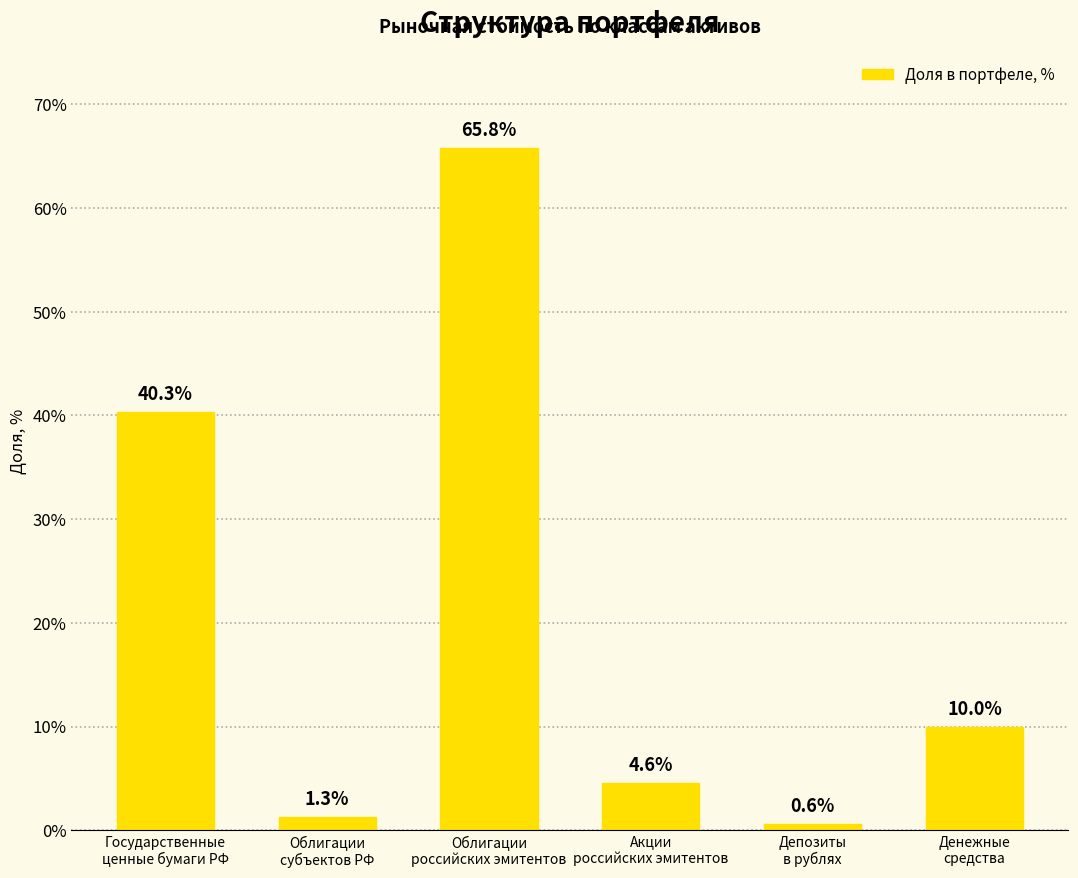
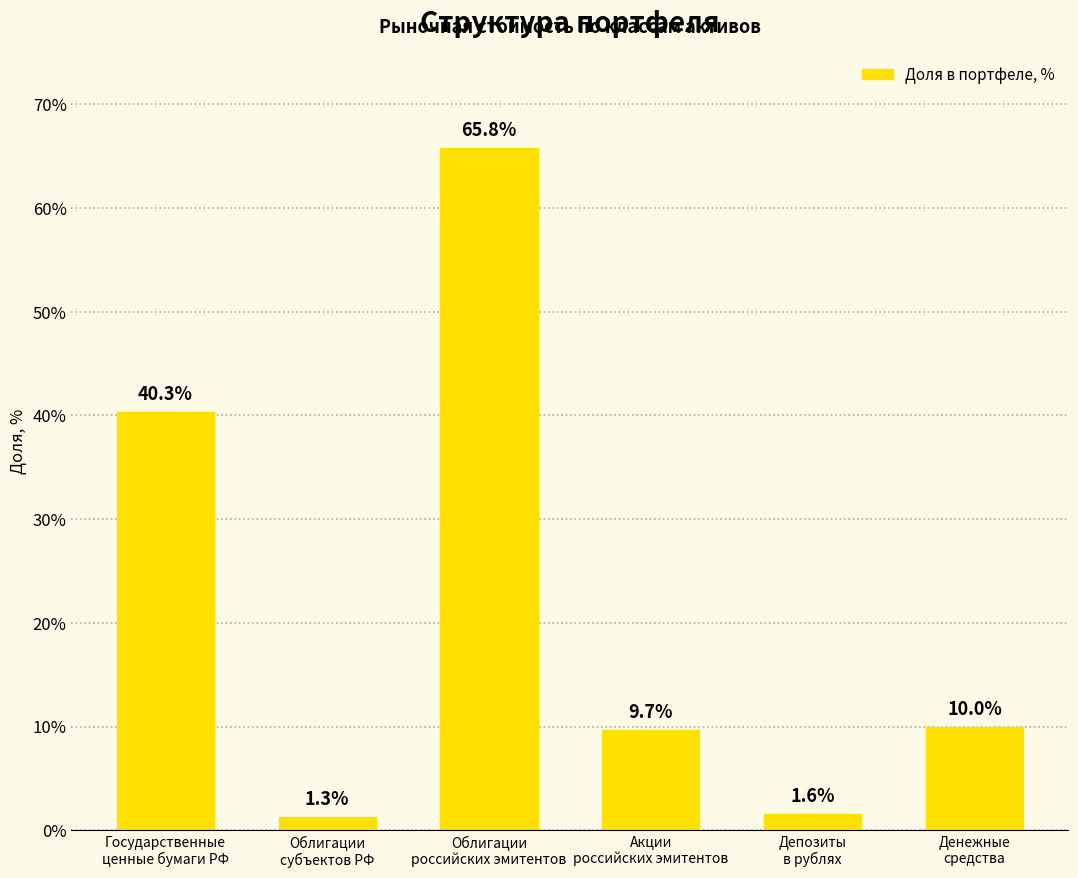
  {
    "Государственные ценные бумаги РФ": "40.3%",
    "Облигации субъектов РФ": "1.3%",
    "Облигации российских эмитентов": "65.8%",
-   "Акции российских эмитентов": "4.6%",
-   "Депозиты в рублях": "0.6%",
+   "Акции российских эмитентов": "9.7%",
+   "Депозиты в рублях": "1.6%",
    "Денежные средства": "10.0%"
  }
